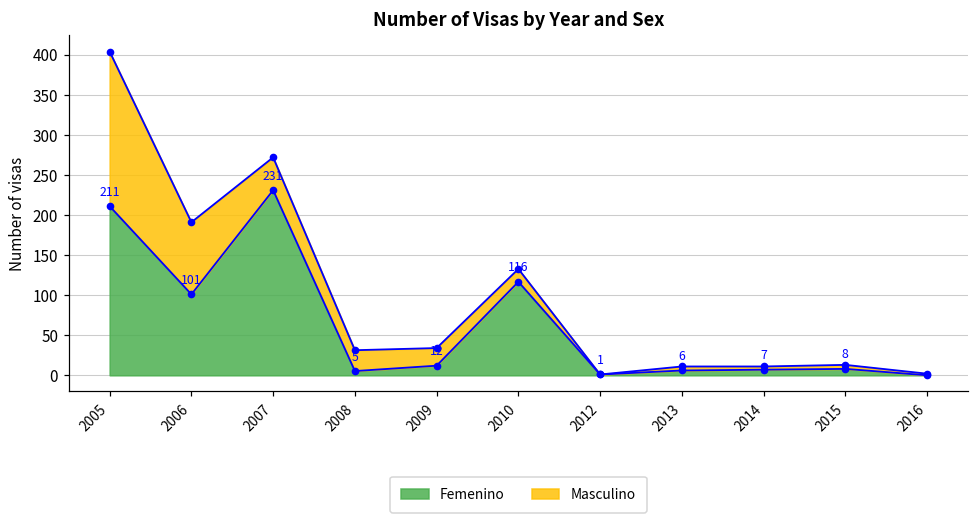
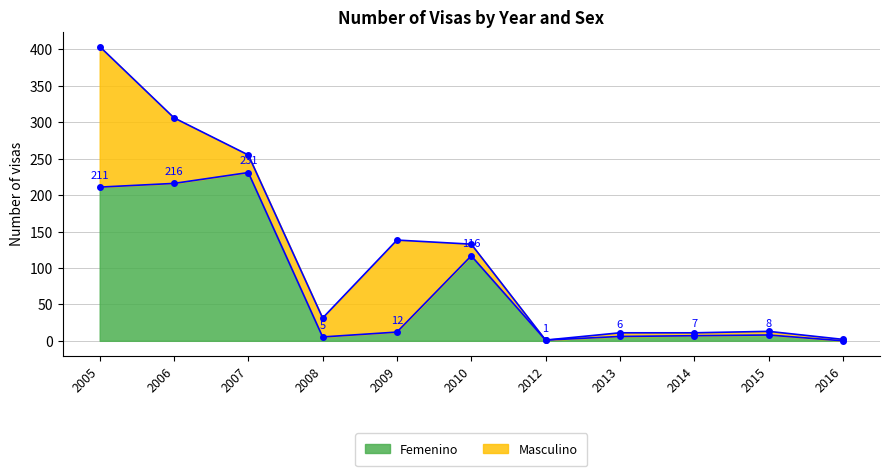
  {
    "Femenino": {
      "2005": 211,
-     "2006": 101,
+     "2006": 216,
      "2009": 12,
      "2013": 6,
      "2014": 7,
      "2015": 8
    },
    "Masculino": {
      "2005": 190,
      "2006": 90,
-     "2007": 40,
-     "2009": 20
+     "2007": 20,
+     "2009": 130
    }
  }
